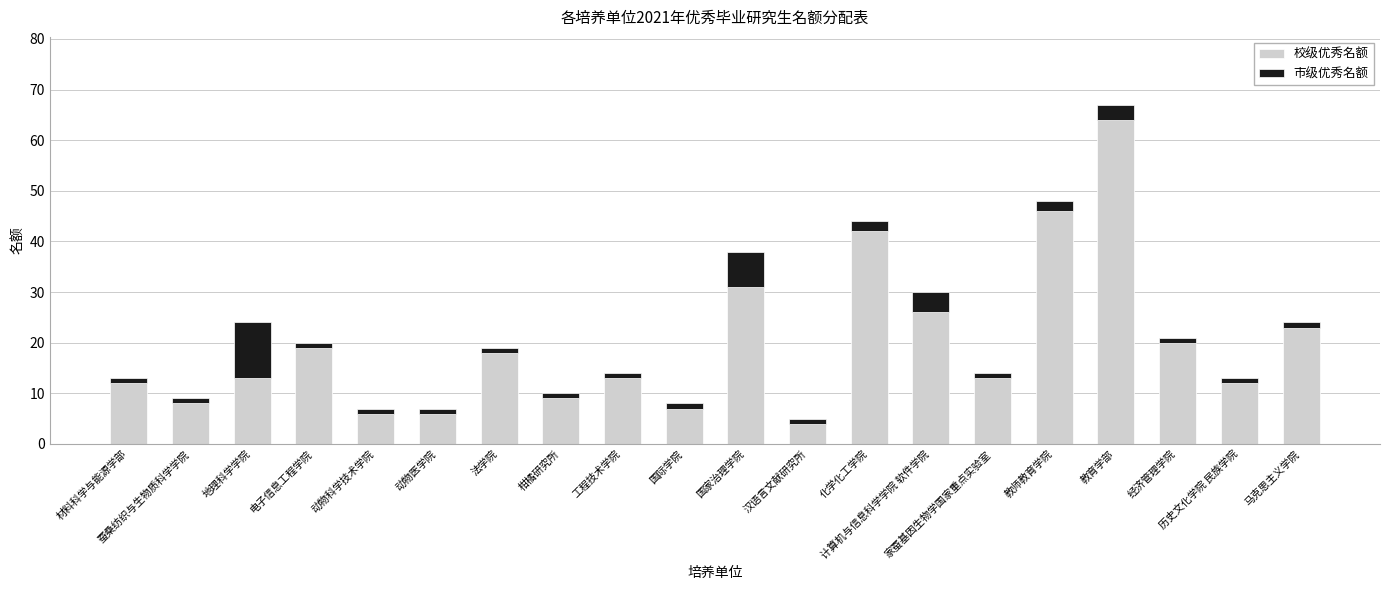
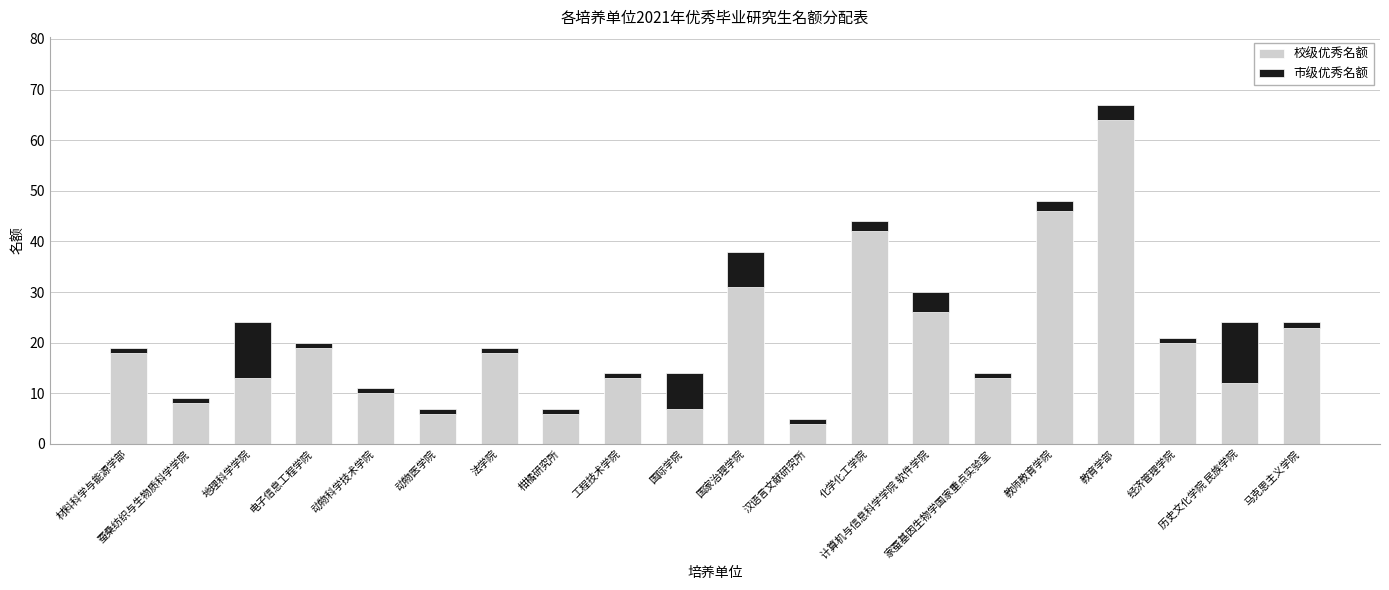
  {
    "校级优秀名额": {
-     "材料科学与能源学部": 12,
+     "材料科学与能源学部": 18,
      "蚕桑纺织与生物质科学学院": 8,
      "地理科学学院": 13,
      "电子信息工程学院": 19,
-     "动物科学技术学院": 6,
+     "动物科学技术学院": 10,
      "动物医学院": 6,
      "法学院": 18,
-     "柑橘研究所": 9,
+     "柑橘研究所": 6,
      "工程技术学院": 13,
      "国际学院": 7,
      "国家治理学院": 31,
      "汉语言文献研究所": 4,
      "化学化工学院": 42,
      "计算机与信息科学学院 软件学院": 26,
      "家蚕基因生物学国家重点实验室": 13,
      "教师教育学院": 46,
      "教育学部": 64,
      "经济管理学院": 20,
      "历史文化学院 民族学院": 12,
      "马克思主义学院": 23
    },
    "市级优秀名额": {
      "材料科学与能源学部": 1,
      "蚕桑纺织与生物质科学学院": 1,
      "地理科学学院": 11,
      "电子信息工程学院": 1,
      "动物科学技术学院": 1,
      "动物医学院": 1,
      "法学院": 1,
      "柑橘研究所": 1,
      "工程技术学院": 1,
-     "国际学院": 1,
+     "国际学院": 7,
      "国家治理学院": 7,
      "汉语言文献研究所": 1,
      "化学化工学院": 2,
      "计算机与信息科学学院 软件学院": 4,
      "家蚕基因生物学国家重点实验室": 1,
      "教师教育学院": 2,
      "教育学部": 3,
      "经济管理学院": 1,
-     "历史文化学院 民族学院": 1,
+     "历史文化学院 民族学院": 12,
      "马克思主义学院": 1
    }
  }
